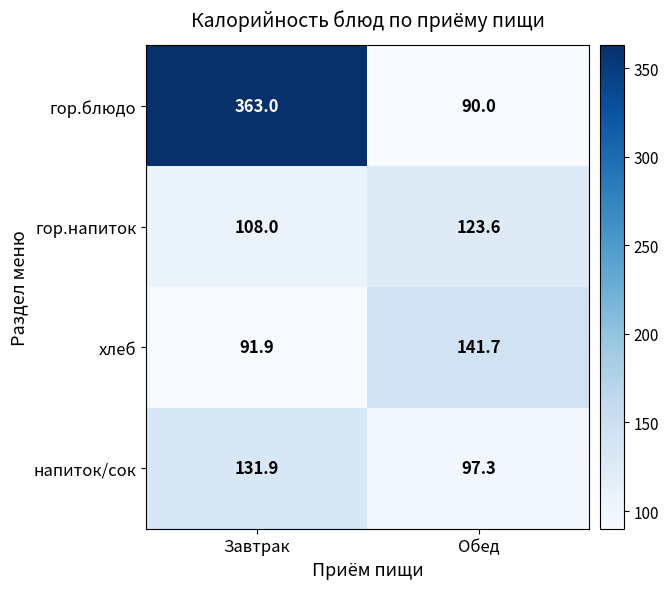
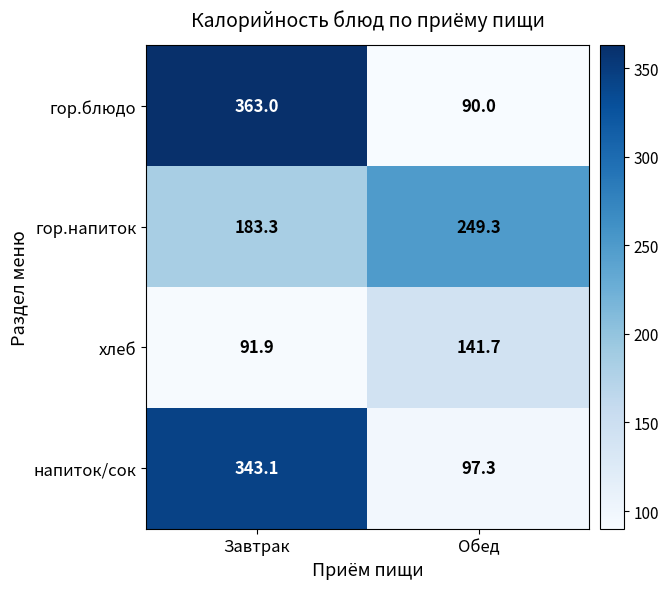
  {
    "гор.блюдо": {
      "Завтрак": 363.0,
      "Обед": 90.0
    },
    "гор.напиток": {
-     "Завтрак": 108.0,
-     "Обед": 123.6
+     "Завтрак": 183.3,
+     "Обед": 249.3
    },
    "хлеб": {
      "Завтрак": 91.9,
      "Обед": 141.7
    },
    "напиток/сок": {
-     "Завтрак": 131.9,
+     "Завтрак": 343.1,
      "Обед": 97.3
    }
  }
